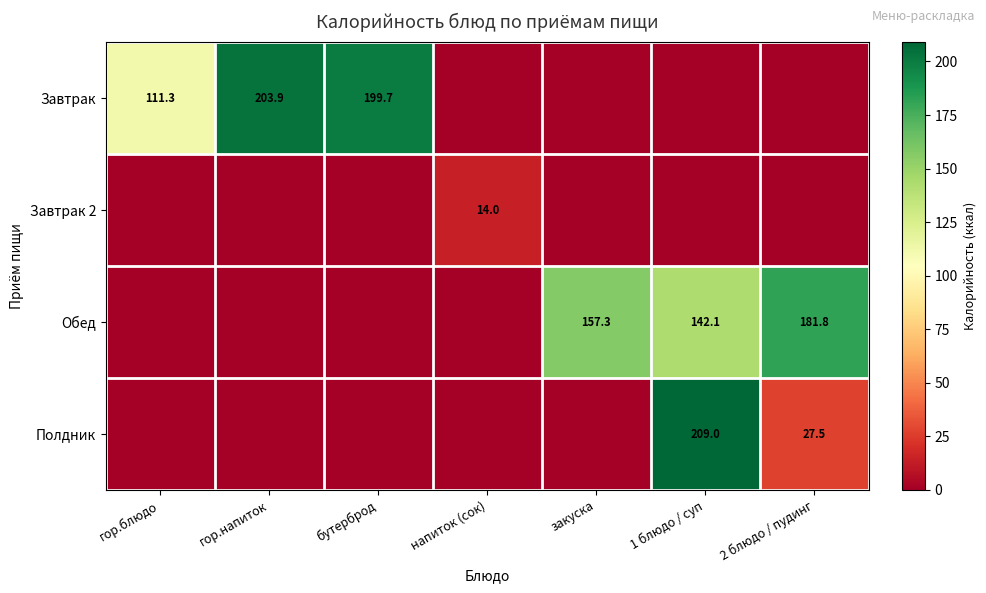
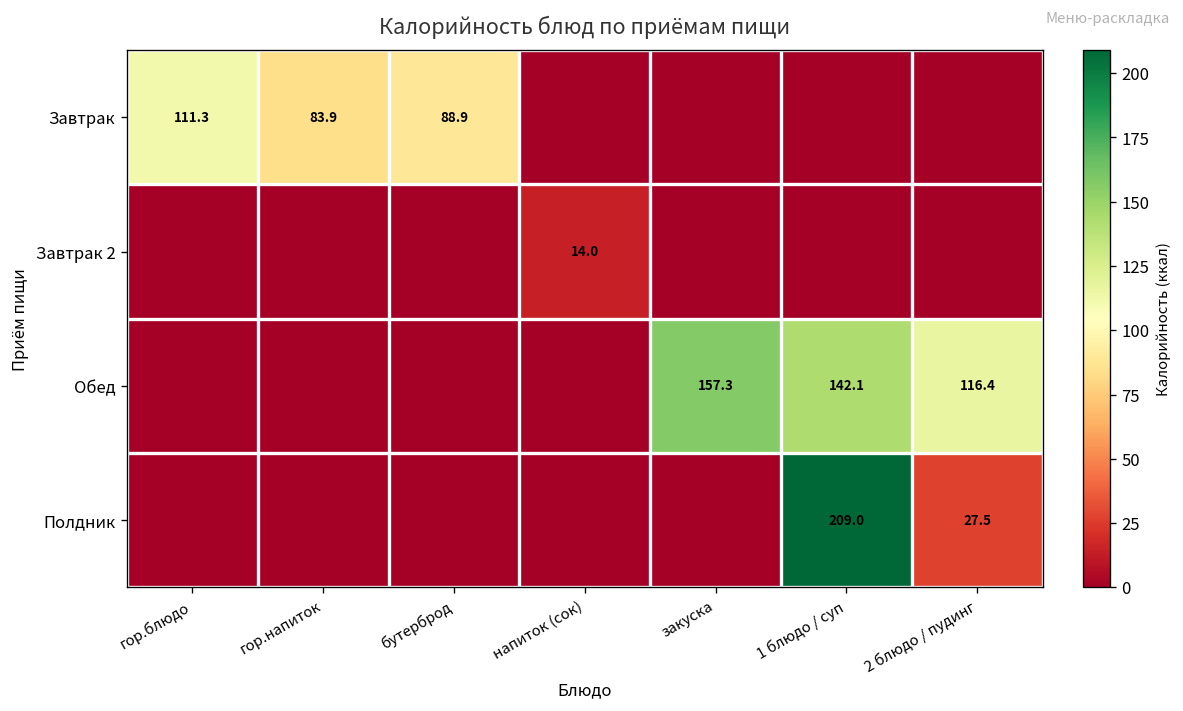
  {
    "Завтрак": {
      "гор.блюдо": 111.3,
-     "гор.напиток": 203.9,
-     "бутерброд": 199.7
+     "гор.напиток": 83.9,
+     "бутерброд": 88.9
    },
    "Завтрак 2": {
      "напиток (сок)": 14.0
    },
    "Обед": {
      "закуска": 157.3,
      "1 блюдо / суп": 142.1,
-     "2 блюдо / пудинг": 181.8
+     "2 блюдо / пудинг": 116.4
    },
    "Полдник": {
      "1 блюдо / суп": 209.0,
      "2 блюдо / пудинг": 27.5
    }
  }
